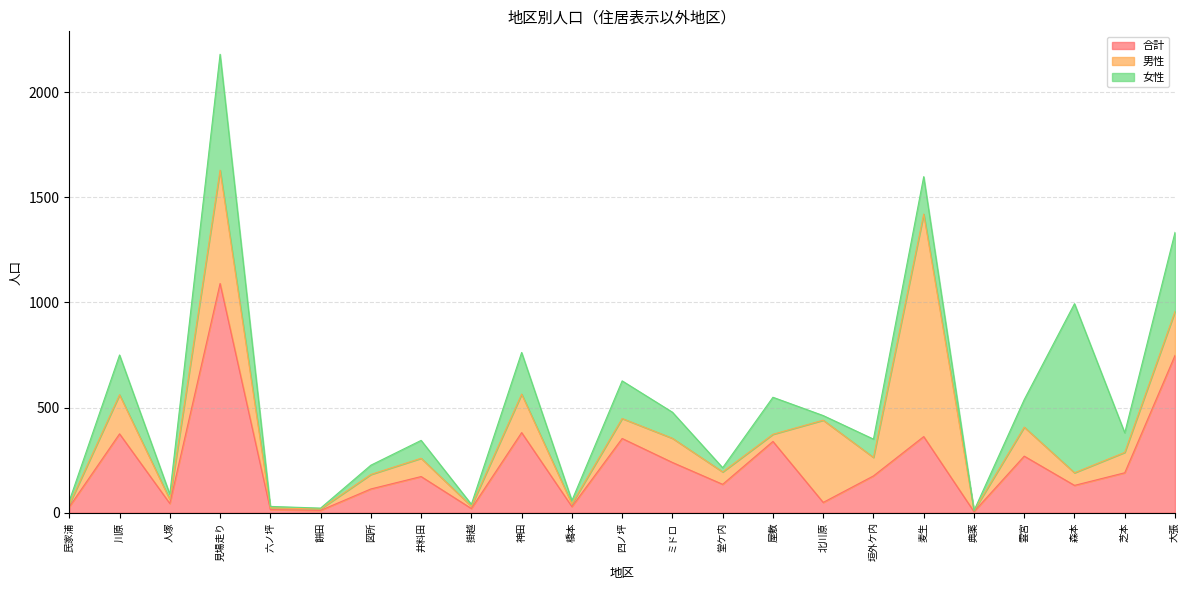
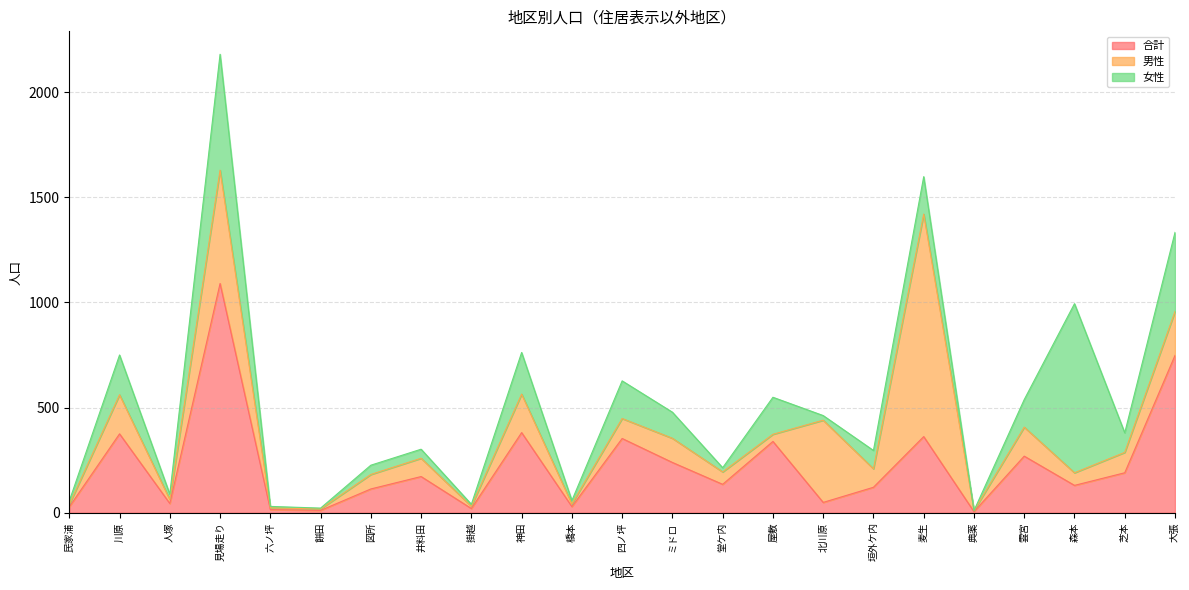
  {
    "合計": {
      "川原": 380,
      "人塚": 40,
      "見場走り": 1090,
      "図所": 110,
      "井料田": 170,
      "神田": 380,
      "橋本": 30,
      "四ノ坪": 350,
      "ミドロ": 240,
      "堂ケ内": 140,
      "屋敷": 340,
      "北川原": 50,
-     "垣外ケ内": 180,
+     "垣外ケ内": 120,
      "麦生": 360,
      "雲宮": 270,
      "森本": 130,
      "芝本": 190,
      "大張": 750
    },
    "男性": {
      "川原": 190,
      "人塚": 20,
      "見場走り": 540,
      "図所": 70,
      "井料田": 90,
      "神田": 180,
      "橋本": 10,
      "四ノ坪": 100,
      "ミドロ": 120,
      "堂ケ内": 60,
      "屋敷": 30,
      "北川原": 390,
      "垣外ケ内": 90,
      "麦生": 1060,
      "雲宮": 140,
      "森本": 60,
      "芝本": 100,
      "大張": 210
    },
    "女性": {
      "民家浦": 20,
      "川原": 190,
      "人塚": 30,
      "見場走り": 550,
      "図所": 40,
-     "井料田": 90,
+     "井料田": 40,
      "神田": 200,
      "橋本": 20,
      "四ノ坪": 180,
      "ミドロ": 120,
      "堂ケ内": 20,
      "屋敷": 180,
      "北川原": 20,
      "垣外ケ内": 90,
      "麦生": 180,
      "雲宮": 130,
      "森本": 800,
      "芝本": 90,
      "大張": 380
    }
  }
